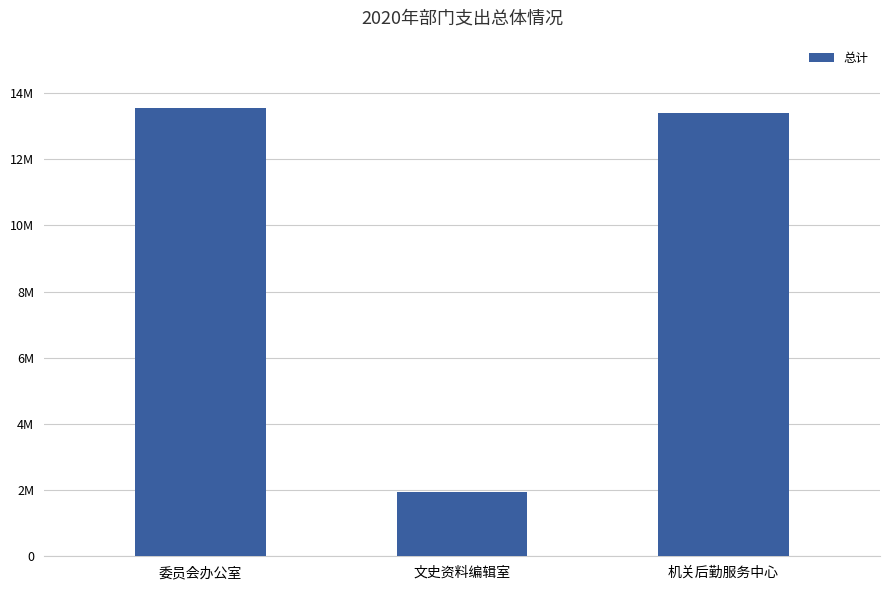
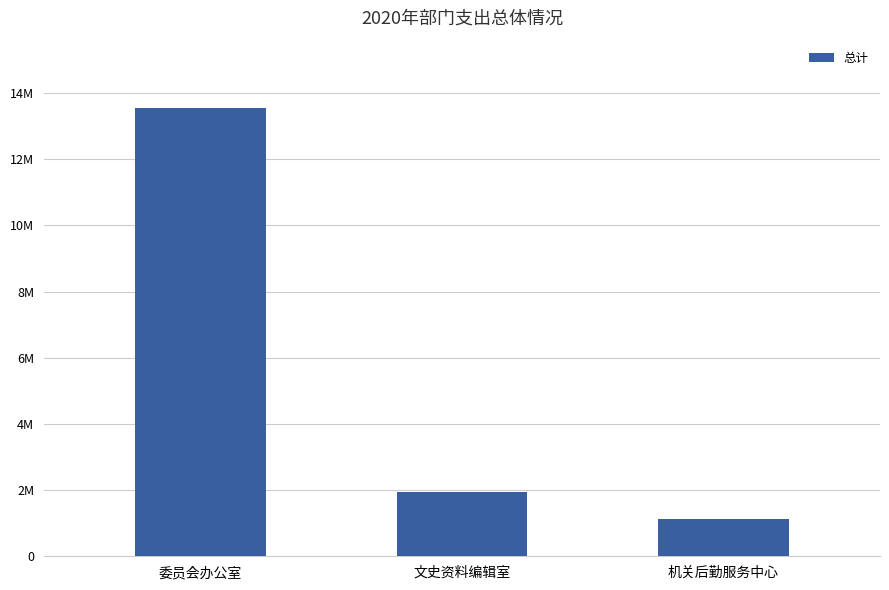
  {
    "委员会办公室": 13500000,
    "文史资料编辑室": 1900000,
-   "机关后勤服务中心": 13400000
+   "机关后勤服务中心": 1100000
  }
